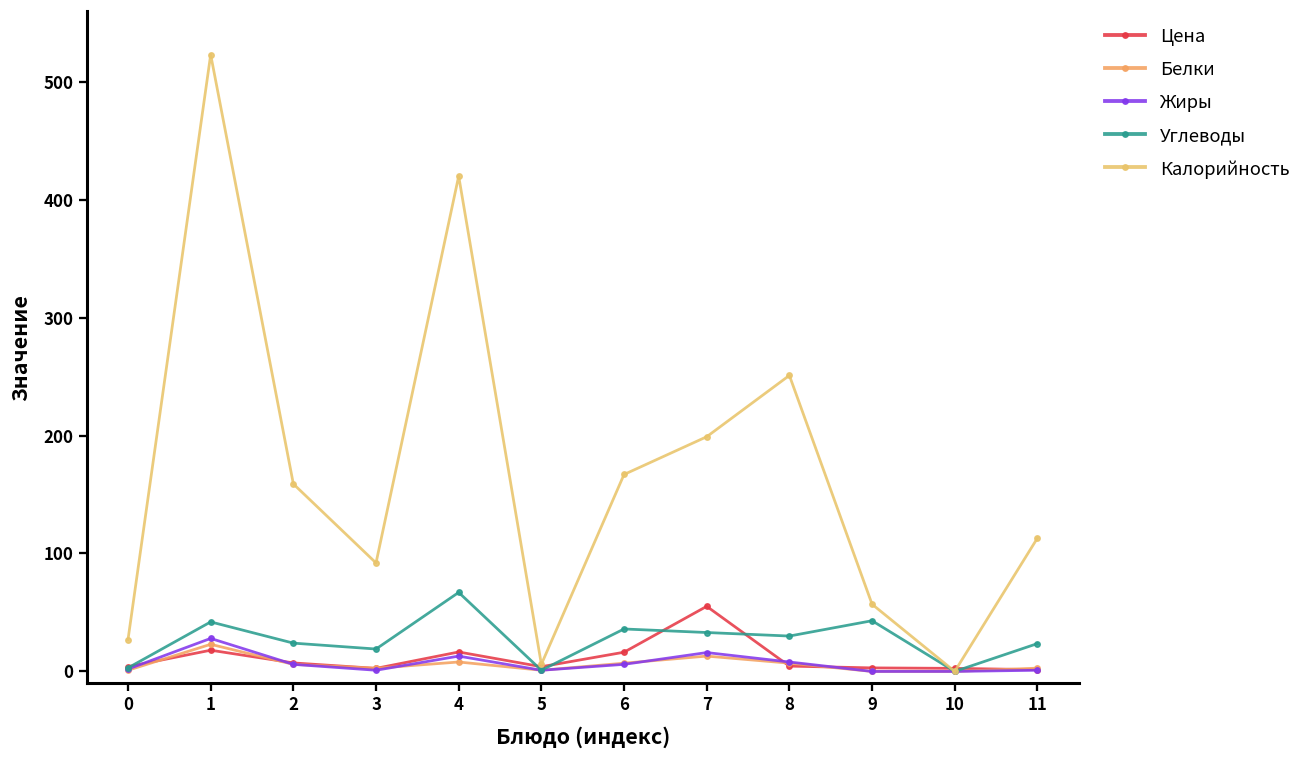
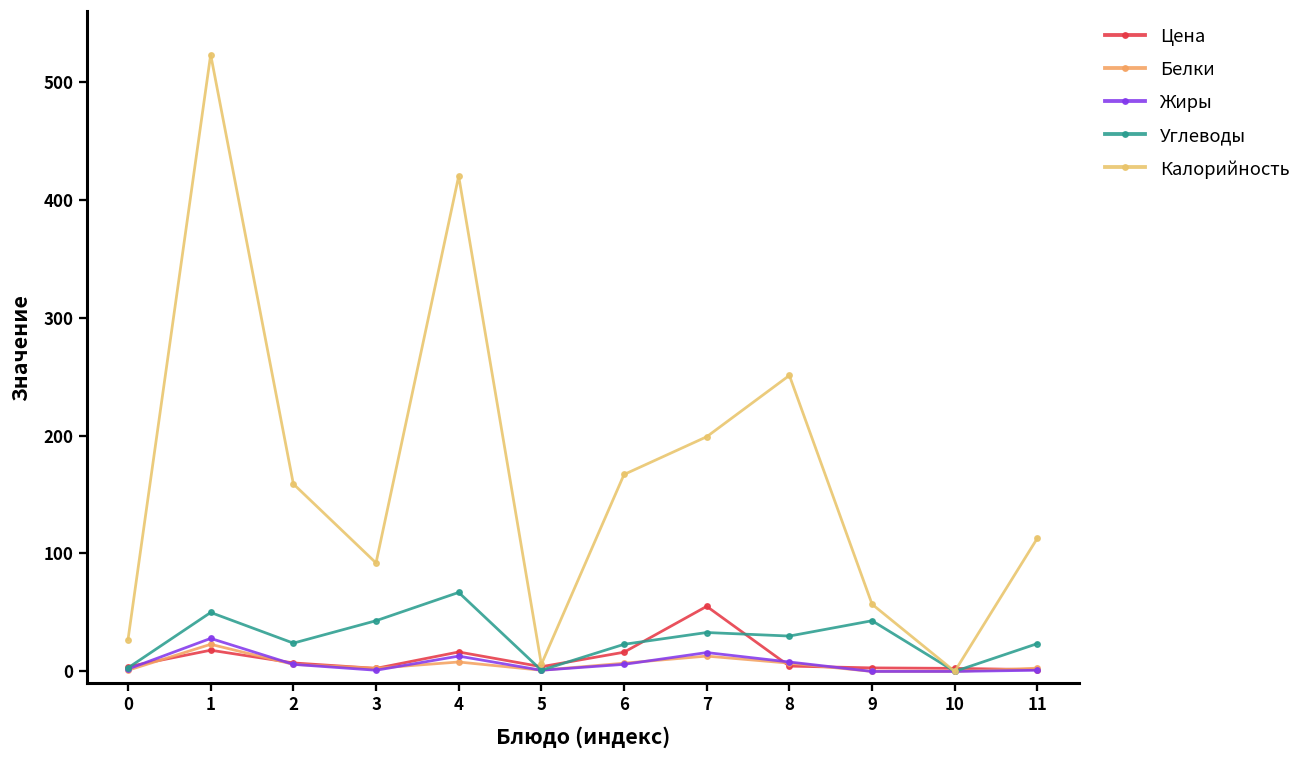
  {
    "Цена": {
      "1": 18,
      "4": 17,
      "6": 16,
      "7": 55,
      "8": 5,
      "9": 3,
      "10": 3
    },
    "Жиры": {
      "1": 28,
      "4": 13,
      "7": 16
    },
    "Углеводы": {
-     "1": 42,
+     "1": 50,
      "2": 24,
-     "3": 19,
+     "3": 43,
      "4": 67,
-     "6": 36,
+     "6": 23,
      "7": 33,
      "8": 30,
      "9": 43,
      "11": 24
    }
  }
